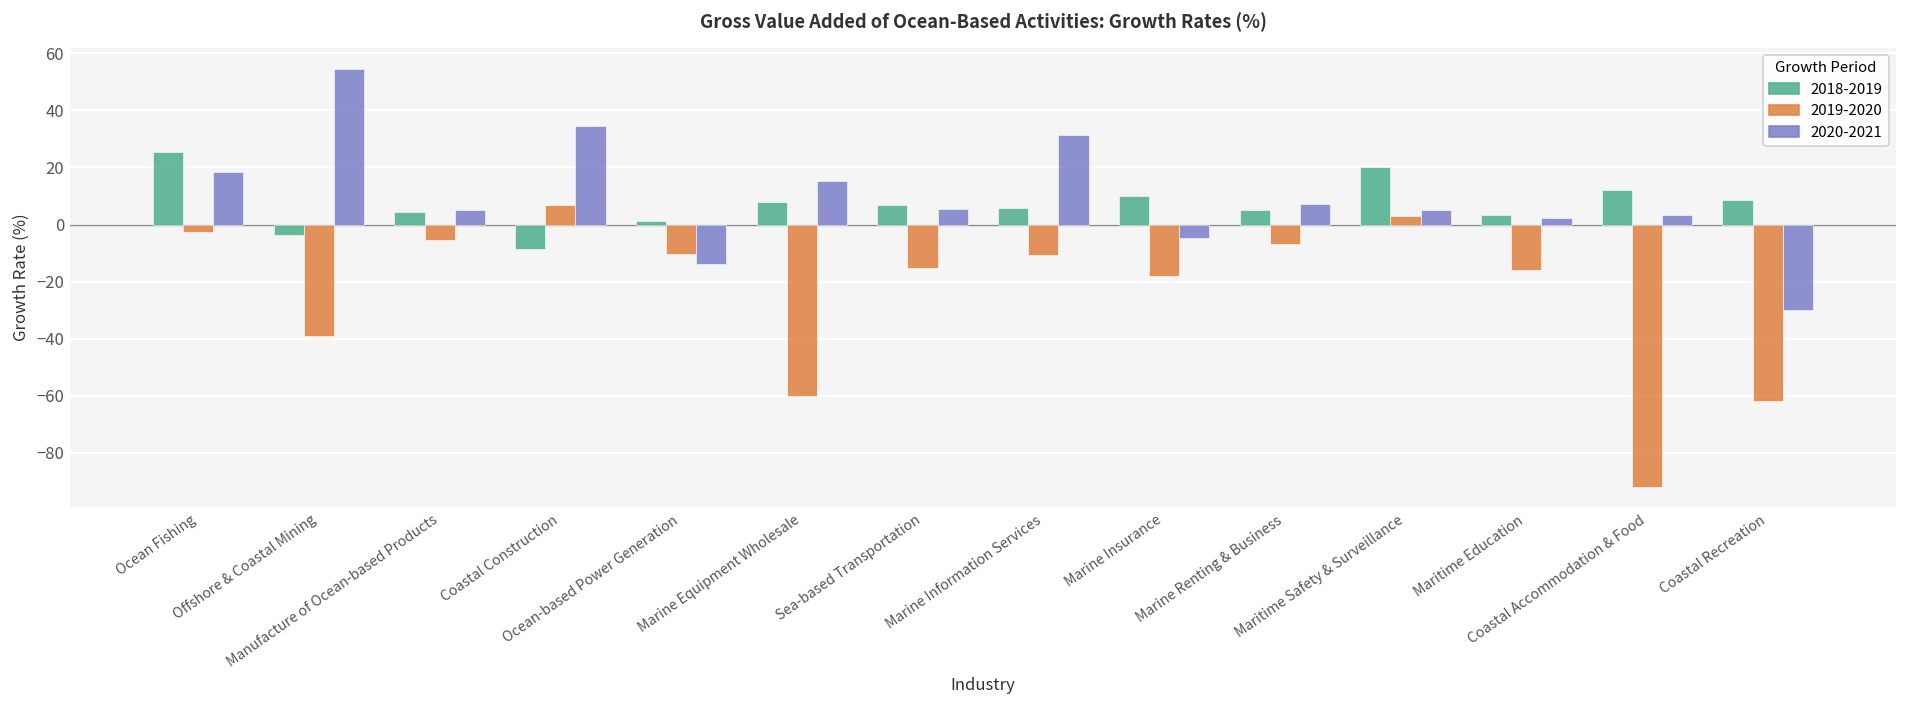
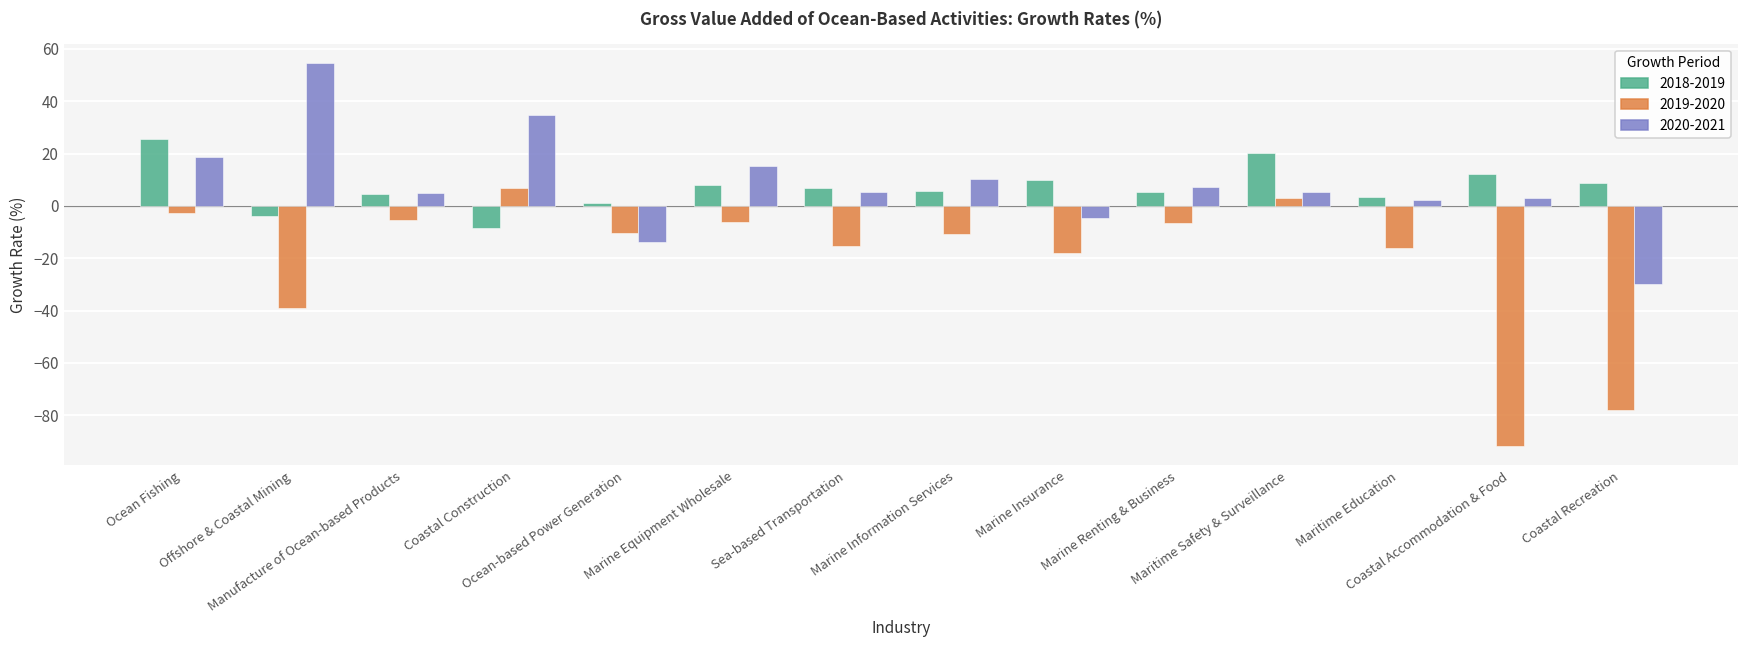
  {
    "2018-2019": {
      "Ocean Fishing": 25,
      "Offshore & Coastal Mining": -4,
      "Manufacture of Ocean-based Products": 5,
      "Coastal Construction": -9,
      "Ocean-based Power Generation": 1,
      "Marine Equipment Wholesale": 8,
      "Sea-based Transportation": 7,
      "Marine Information Services": 6,
      "Marine Insurance": 10,
      "Marine Renting & Business": 5,
      "Maritime Safety & Surveillance": 20,
      "Maritime Education": 3,
      "Coastal Accommodation & Food": 12,
      "Coastal Recreation": 9
    },
    "2019-2020": {
      "Ocean Fishing": -3,
      "Offshore & Coastal Mining": -39,
      "Manufacture of Ocean-based Products": -5,
      "Coastal Construction": 7,
      "Ocean-based Power Generation": -10,
-     "Marine Equipment Wholesale": -60,
+     "Marine Equipment Wholesale": -6,
      "Sea-based Transportation": -15,
      "Marine Information Services": -11,
      "Marine Insurance": -18,
      "Marine Renting & Business": -7,
      "Maritime Safety & Surveillance": 3,
      "Maritime Education": -16,
      "Coastal Accommodation & Food": -92,
-     "Coastal Recreation": -62
+     "Coastal Recreation": -78
    },
    "2020-2021": {
      "Ocean Fishing": 19,
      "Offshore & Coastal Mining": 55,
      "Manufacture of Ocean-based Products": 5,
      "Coastal Construction": 35,
      "Ocean-based Power Generation": -14,
      "Marine Equipment Wholesale": 15,
      "Sea-based Transportation": 5,
-     "Marine Information Services": 31,
+     "Marine Information Services": 10,
      "Marine Insurance": -5,
      "Marine Renting & Business": 7,
      "Maritime Safety & Surveillance": 5,
      "Maritime Education": 2,
      "Coastal Accommodation & Food": 3,
      "Coastal Recreation": -30
    }
  }
